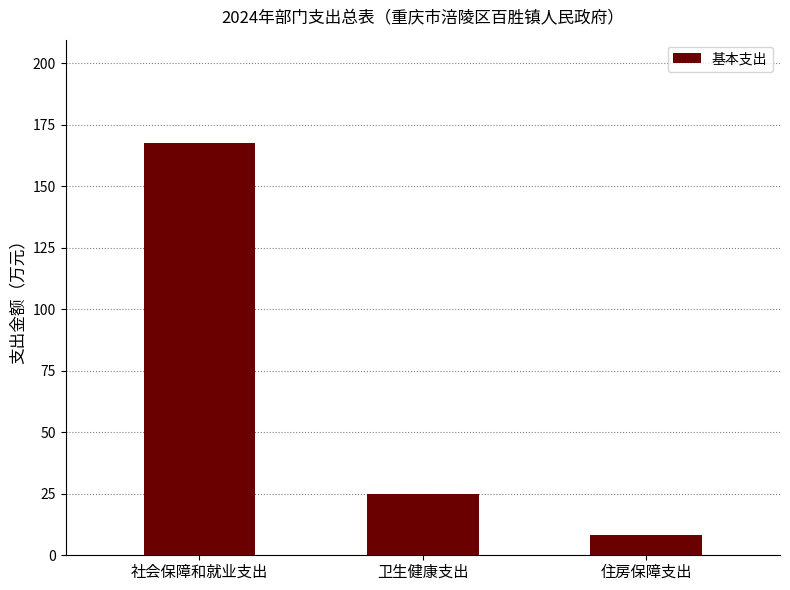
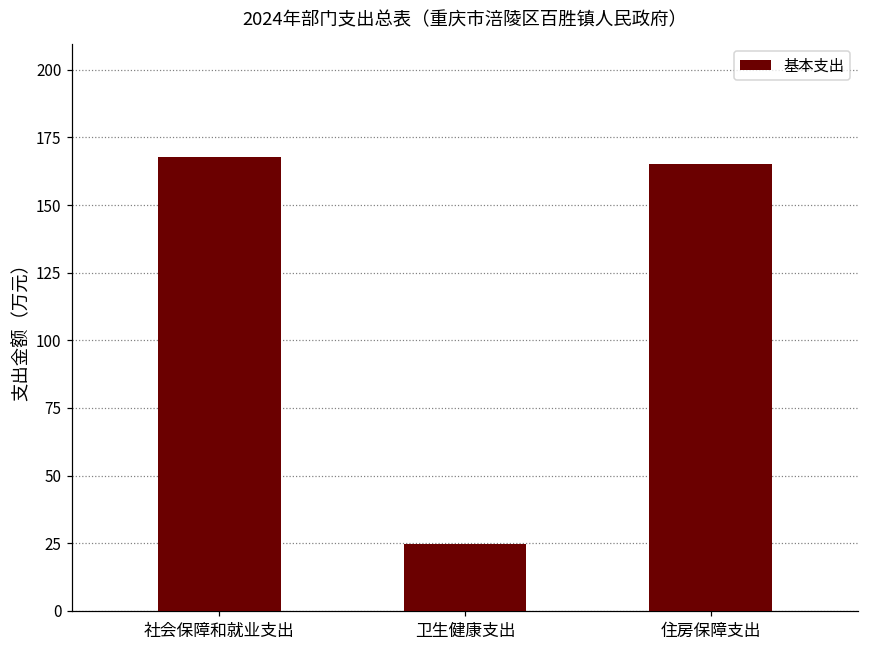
  {
    "社会保障和就业支出": 168,
    "卫生健康支出": 25,
-   "住房保障支出": 8
+   "住房保障支出": 165
  }
